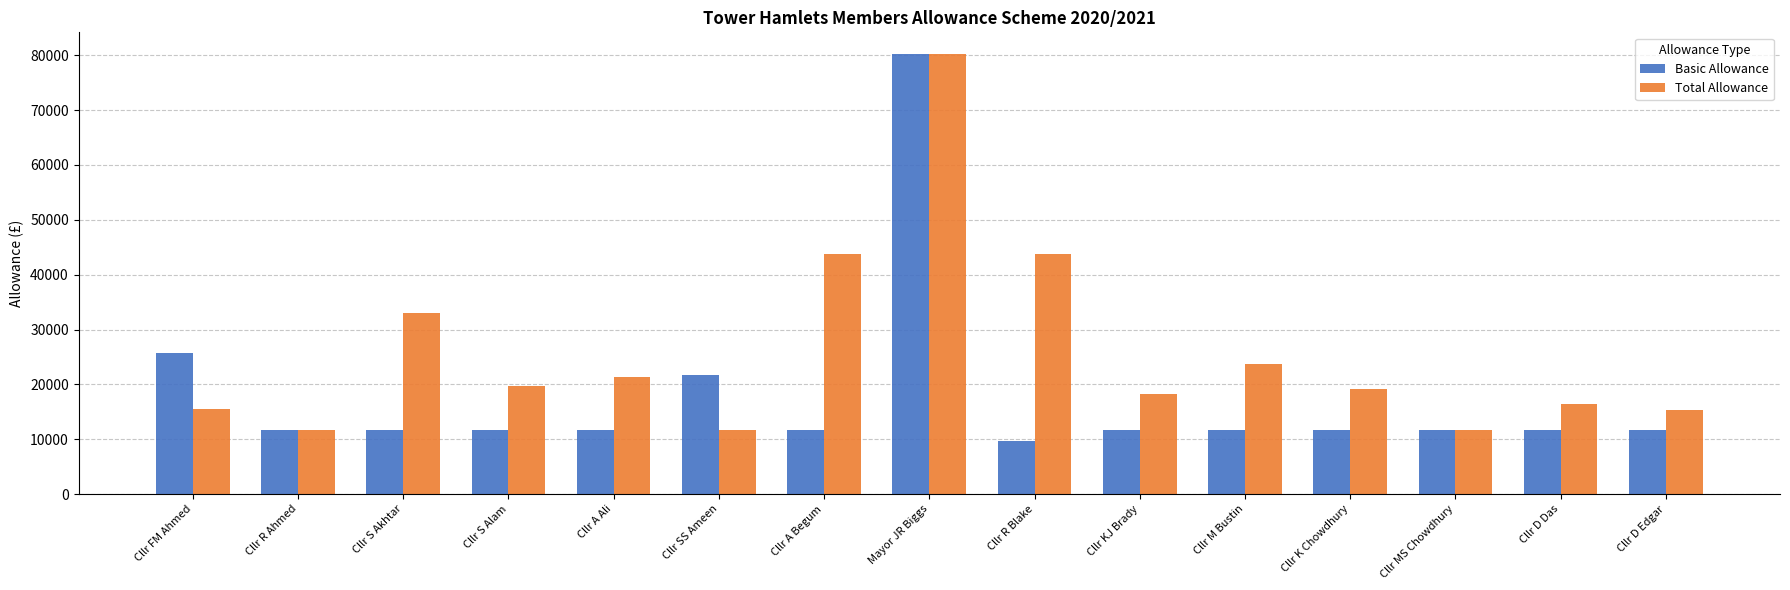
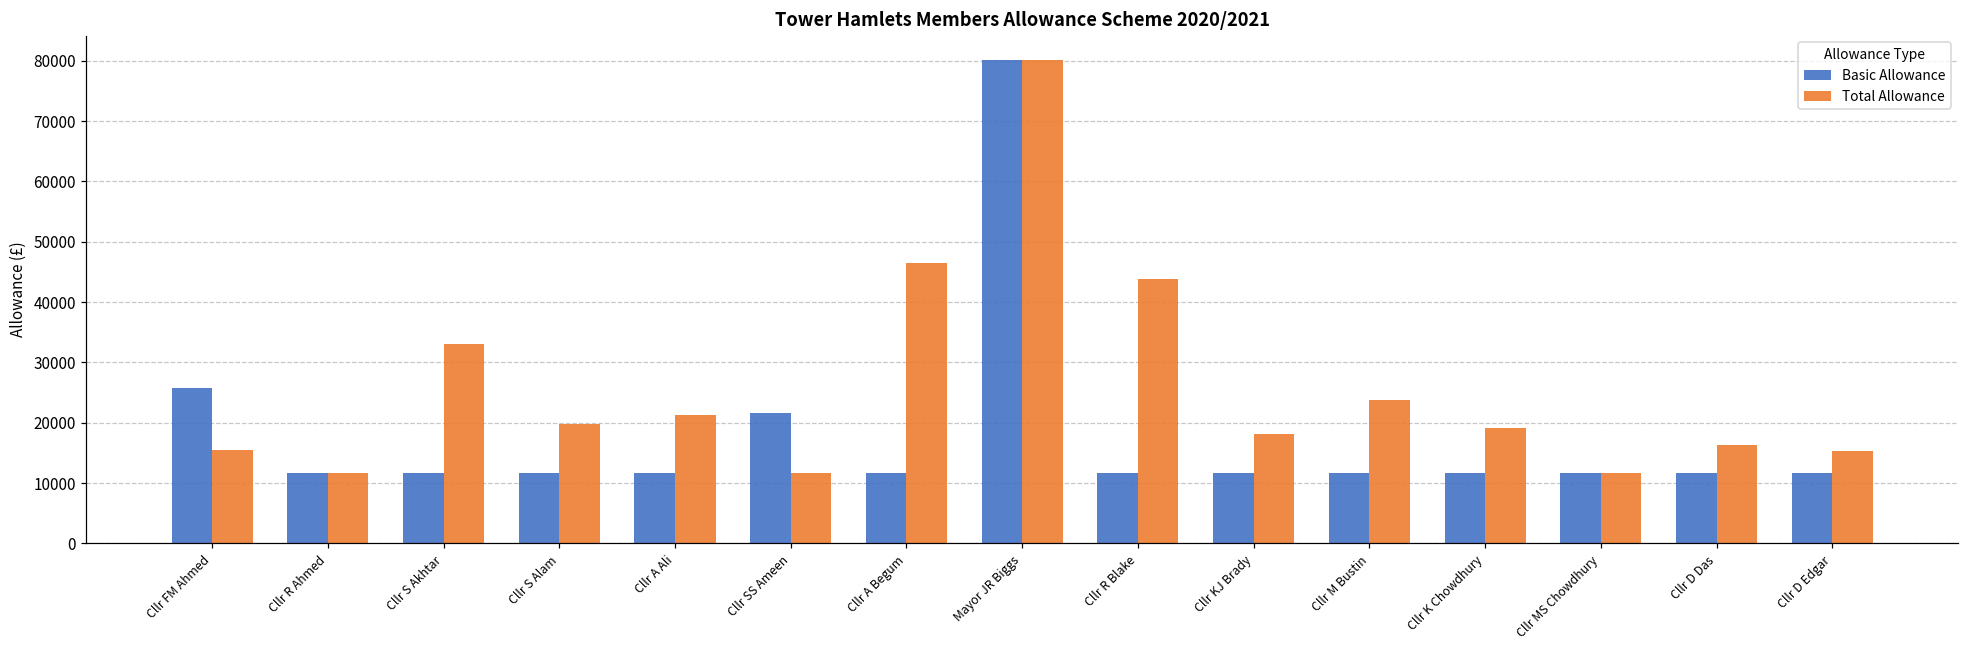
  {
    "Basic Allowance": {
      "Cllr FM Ahmed": 26000,
      "Cllr R Ahmed": 12000,
      "Cllr S Akhtar": 12000,
      "Cllr S Alam": 12000,
      "Cllr A Ali": 12000,
      "Cllr SS Ameen": 22000,
      "Cllr A Begum": 12000,
      "Mayor JR Biggs": 80000,
-     "Cllr R Blake": 10000,
+     "Cllr R Blake": 12000,
      "Cllr KJ Brady": 12000,
      "Cllr M Bustin": 12000,
      "Cllr K Chowdhury": 12000,
      "Cllr MS Chowdhury": 12000,
      "Cllr D Das": 12000,
      "Cllr D Edgar": 12000
    },
    "Total Allowance": {
      "Cllr FM Ahmed": 16000,
      "Cllr R Ahmed": 12000,
      "Cllr S Akhtar": 33000,
      "Cllr S Alam": 20000,
      "Cllr A Ali": 21000,
      "Cllr SS Ameen": 12000,
-     "Cllr A Begum": 44000,
+     "Cllr A Begum": 46000,
      "Mayor JR Biggs": 80000,
      "Cllr R Blake": 44000,
      "Cllr KJ Brady": 18000,
      "Cllr M Bustin": 24000,
      "Cllr K Chowdhury": 19000,
      "Cllr MS Chowdhury": 12000,
      "Cllr D Das": 16000,
      "Cllr D Edgar": 15000
    }
  }
